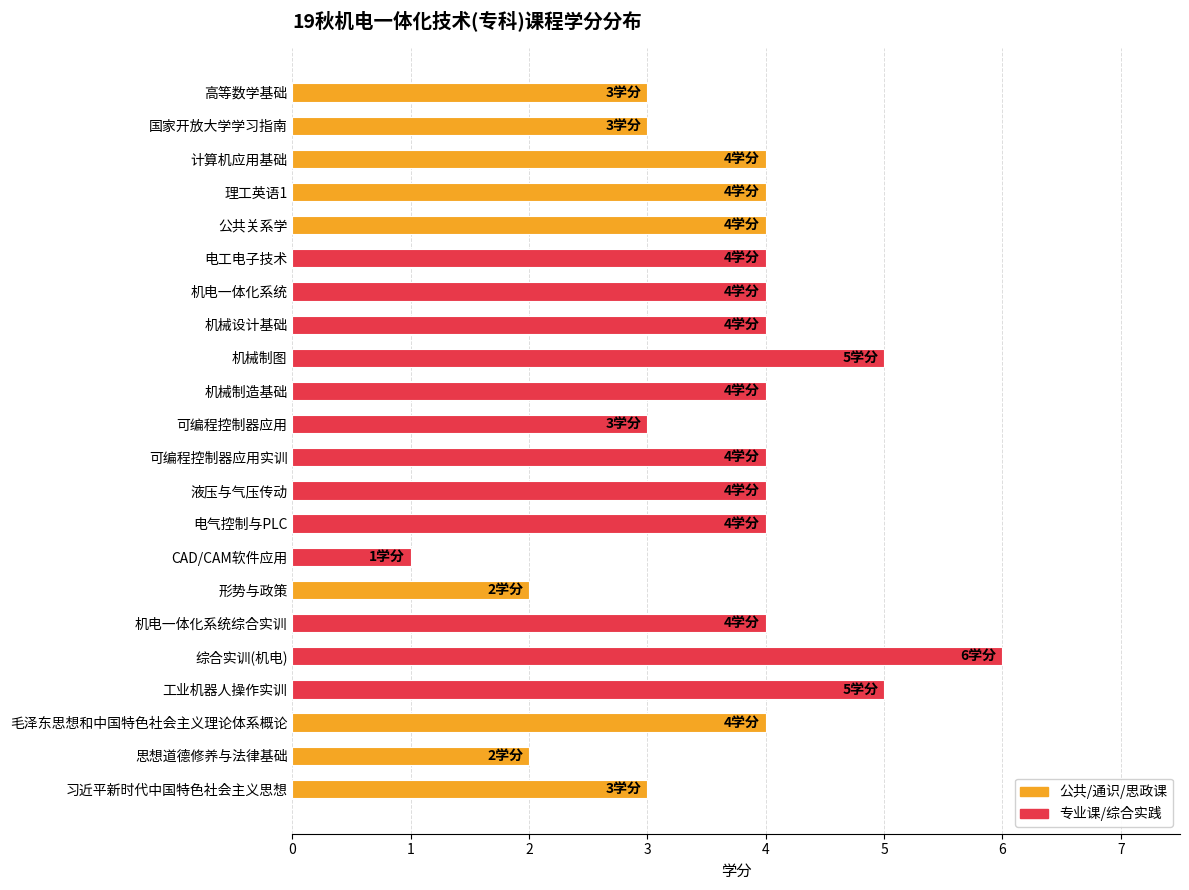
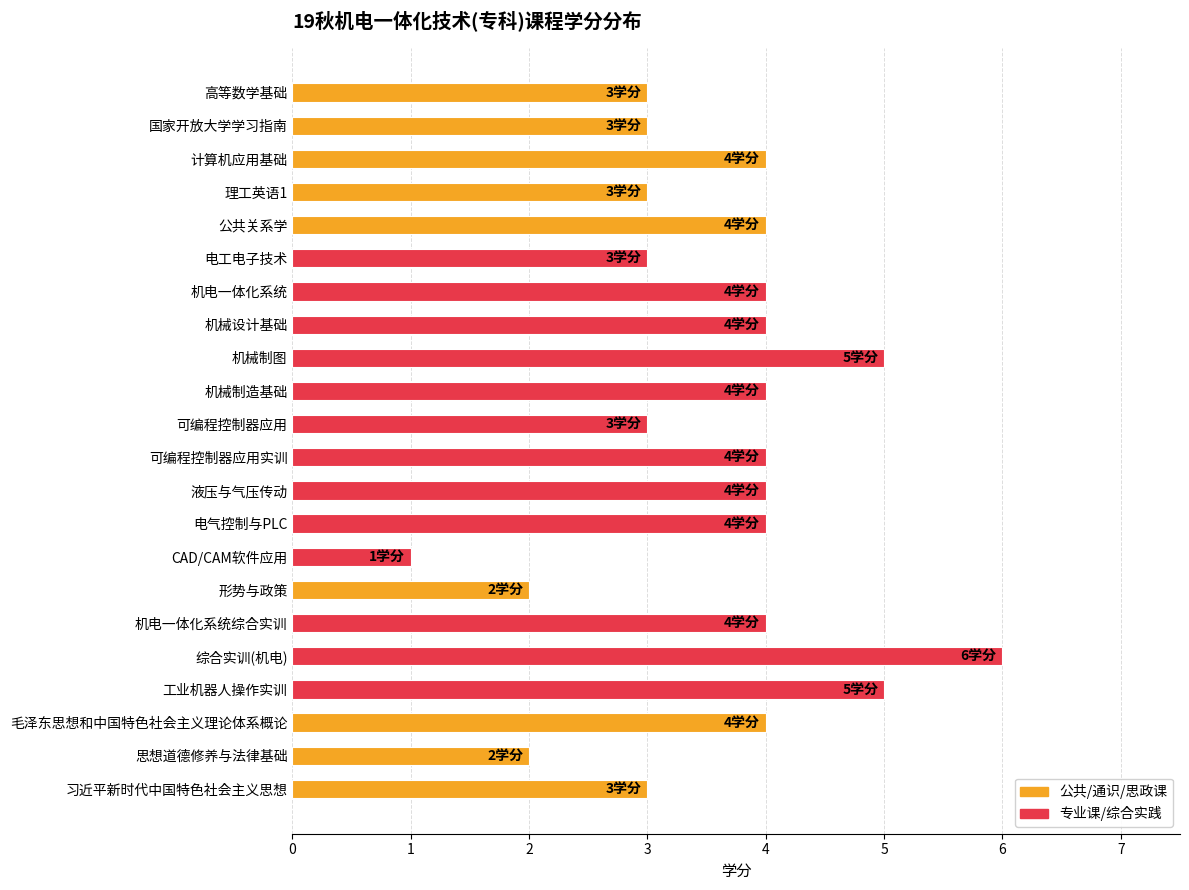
  {
    "高等数学基础": 3,
    "国家开放大学学习指南": 3,
    "计算机应用基础": 4,
-   "理工英语1": 4,
+   "理工英语1": 3,
    "公共关系学": 4,
-   "电工电子技术": 4,
+   "电工电子技术": 3,
    "机电一体化系统": 4,
    "机械设计基础": 4,
    "机械制图": 5,
    "机械制造基础": 4,
    "可编程控制器应用": 3,
    "可编程控制器应用实训": 4,
    "液压与气压传动": 4,
    "电气控制与PLC": 4,
    "CAD/CAM软件应用": 1,
    "形势与政策": 2,
    "机电一体化系统综合实训": 4,
    "综合实训(机电)": 6,
    "工业机器人操作实训": 5,
    "毛泽东思想和中国特色社会主义理论体系概论": 4,
    "思想道德修养与法律基础": 2,
    "习近平新时代中国特色社会主义思想": 3
  }
